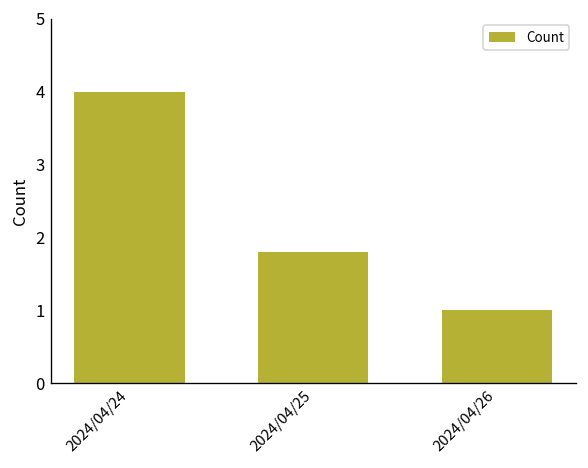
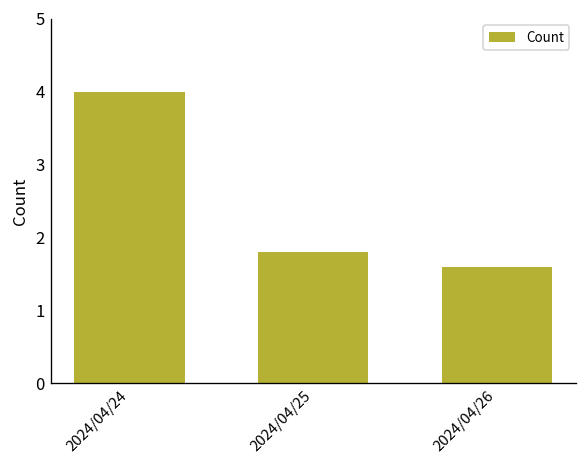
  {
    "2024/04/24": 4.0,
    "2024/04/25": 1.8,
-   "2024/04/26": 1.0
+   "2024/04/26": 1.6
  }
